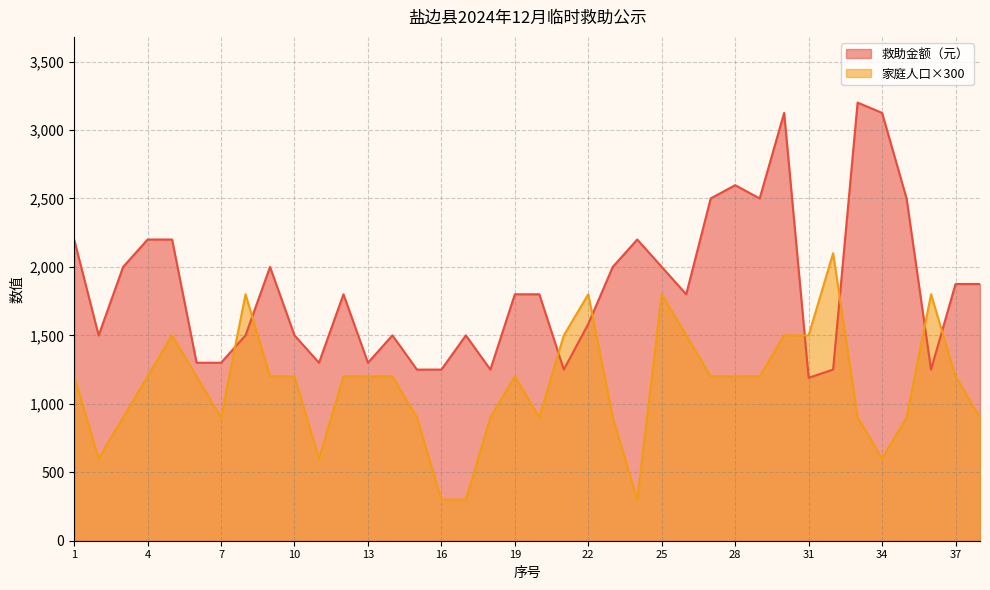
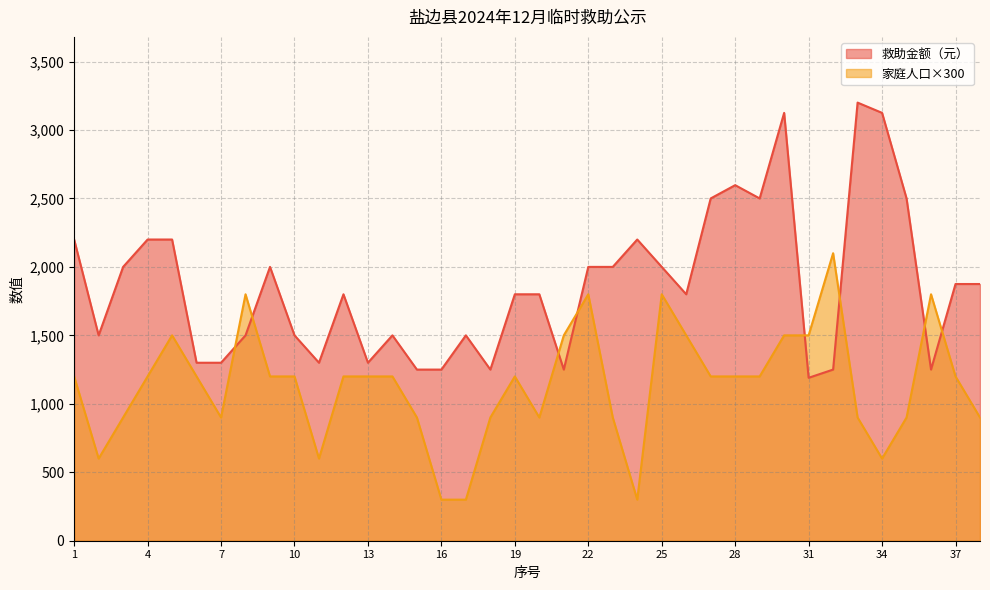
  {
    "救助金额（元）": {
      "1": "2,200",
      "4": "2,200",
      "7": "1,300",
      "10": "1,500",
      "13": "1,300",
      "16": "1,250",
      "19": "1,800",
-     "22": "1,580",
+     "22": "2,000",
      "25": "2,000",
      "28": "2,600",
      "31": "1,190",
      "34": "3,130",
      "37": "1,880"
    },
    "家庭人口×300": {
      "1": "1,200",
      "4": "1,200",
      "7": "900",
      "10": "1,200",
      "13": "1,200",
      "16": "300",
      "19": "1,200",
      "22": "1,800",
      "25": "1,800",
      "28": "1,200",
      "31": "1,500",
      "34": "600",
      "37": "1,200"
    }
  }
